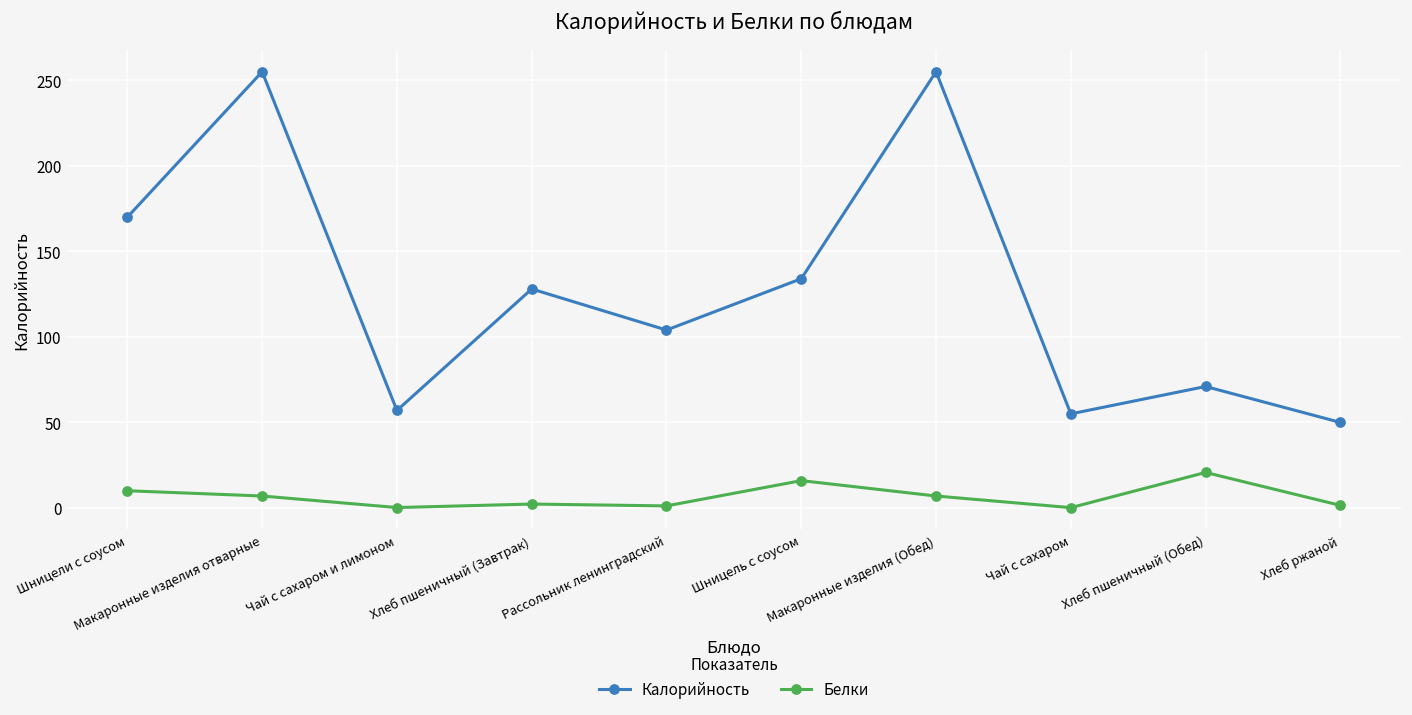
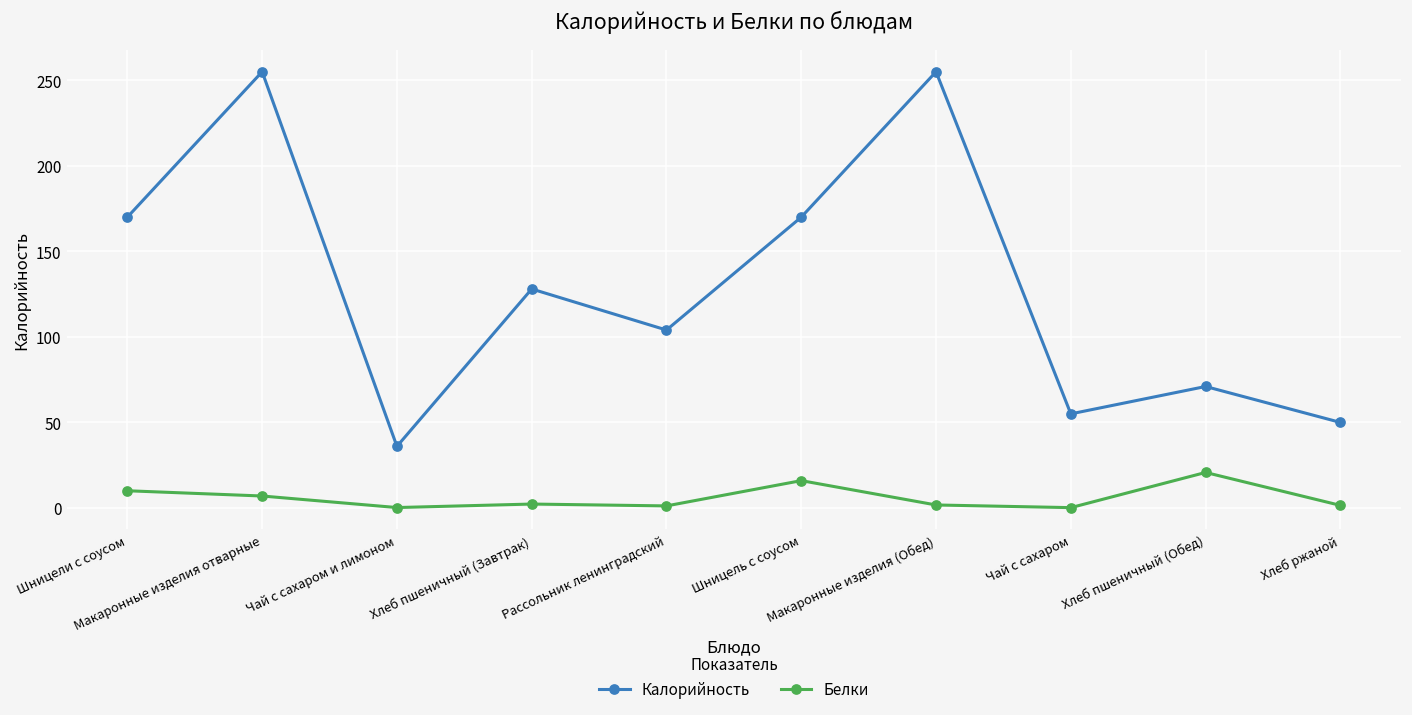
  {
    "Калорийность": {
      "Шницели с соусом": 170,
      "Макаронные изделия отварные": 255,
-     "Чай с сахаром и лимоном": 57,
+     "Чай с сахаром и лимоном": 36,
      "Хлеб пшеничный (Завтрак)": 128,
      "Рассольник ленинградский": 104,
-     "Шницель с соусом": 134,
+     "Шницель с соусом": 170,
      "Макаронные изделия (Обед)": 255,
      "Чай с сахаром": 55,
      "Хлеб пшеничный (Обед)": 71,
      "Хлеб ржаной": 50
    },
    "Белки": {
      "Шницели с соусом": 10,
      "Макаронные изделия отварные": 7,
      "Чай с сахаром и лимоном": 0,
      "Хлеб пшеничный (Завтрак)": 2,
      "Рассольник ленинградский": 1,
      "Шницель с соусом": 16,
-     "Макаронные изделия (Обед)": 7,
+     "Макаронные изделия (Обед)": 2,
      "Чай с сахаром": 0,
      "Хлеб пшеничный (Обед)": 21,
      "Хлеб ржаной": 2
    }
  }
